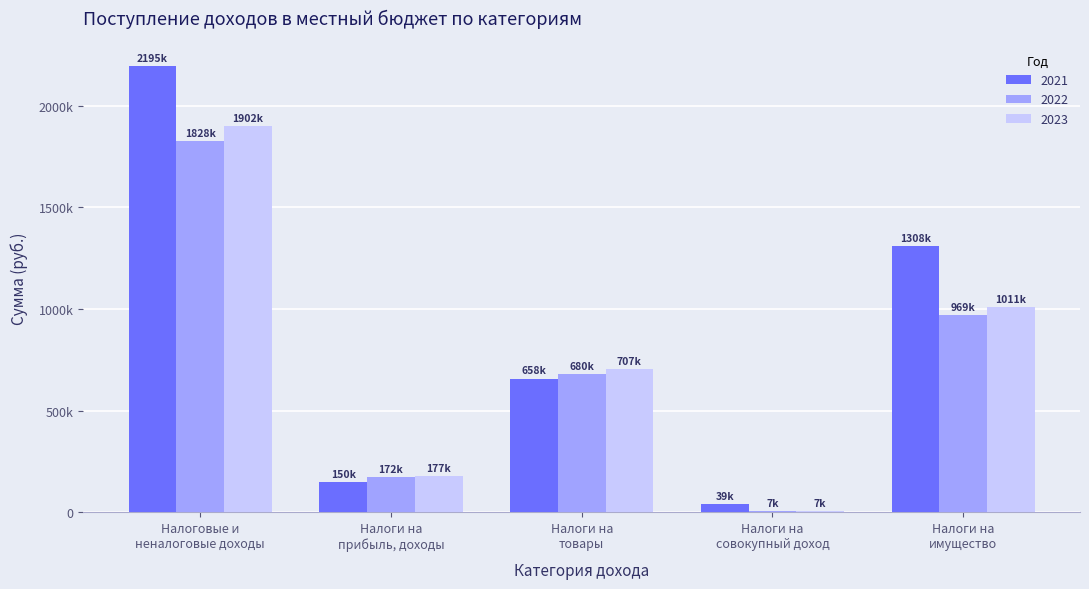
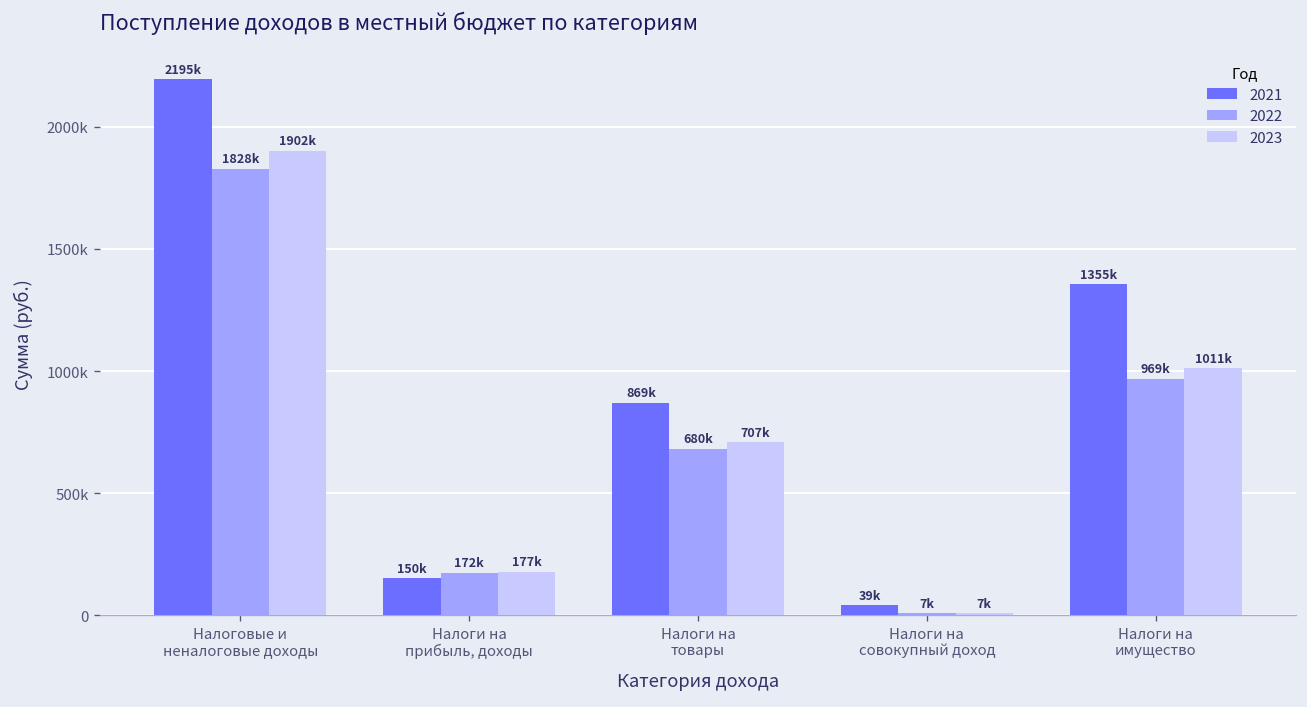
  {
    "2021": {
      "Налоговые и неналоговые доходы": "2195k",
      "Налоги на прибыль, доходы": "150k",
-     "Налоги на товары": "658k",
+     "Налоги на товары": "869k",
      "Налоги на совокупный доход": "39k",
-     "Налоги на имущество": "1308k"
+     "Налоги на имущество": "1355k"
    }
  }
